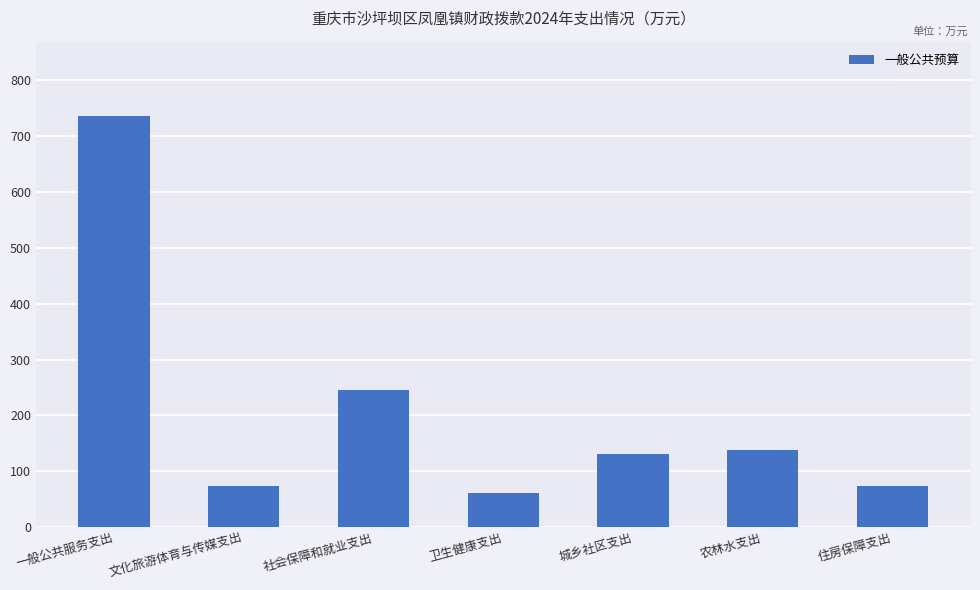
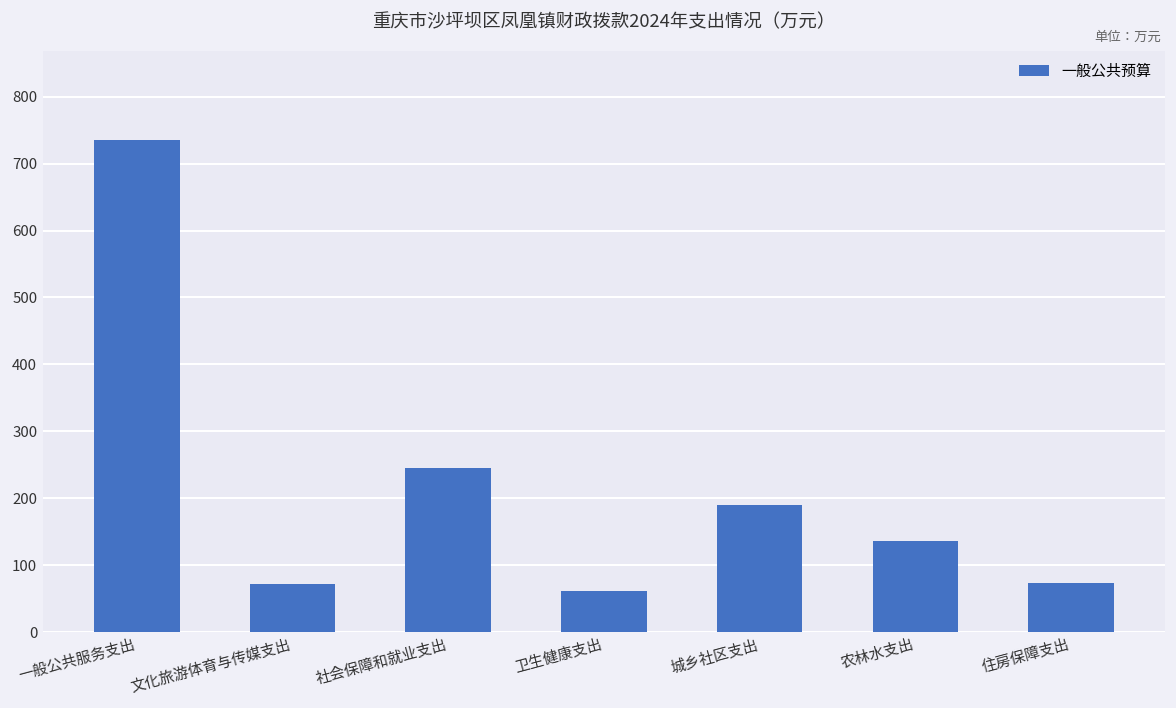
  {
    "一般公共服务支出": 740,
    "文化旅游体育与传媒支出": 70,
    "社会保障和就业支出": 250,
    "卫生健康支出": 60,
-   "城乡社区支出": 130,
+   "城乡社区支出": 190,
    "农林水支出": 140,
    "住房保障支出": 70
  }
